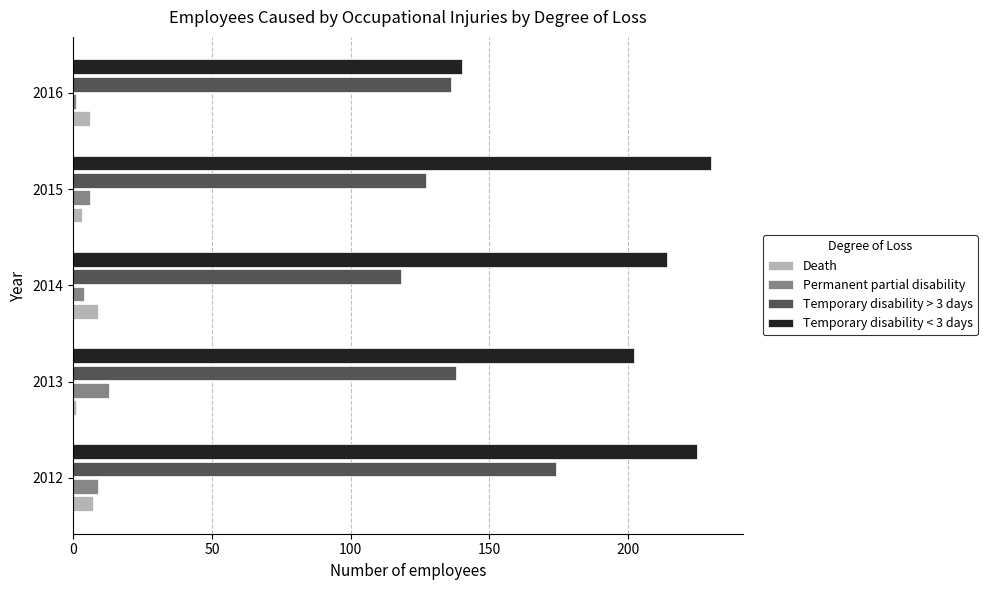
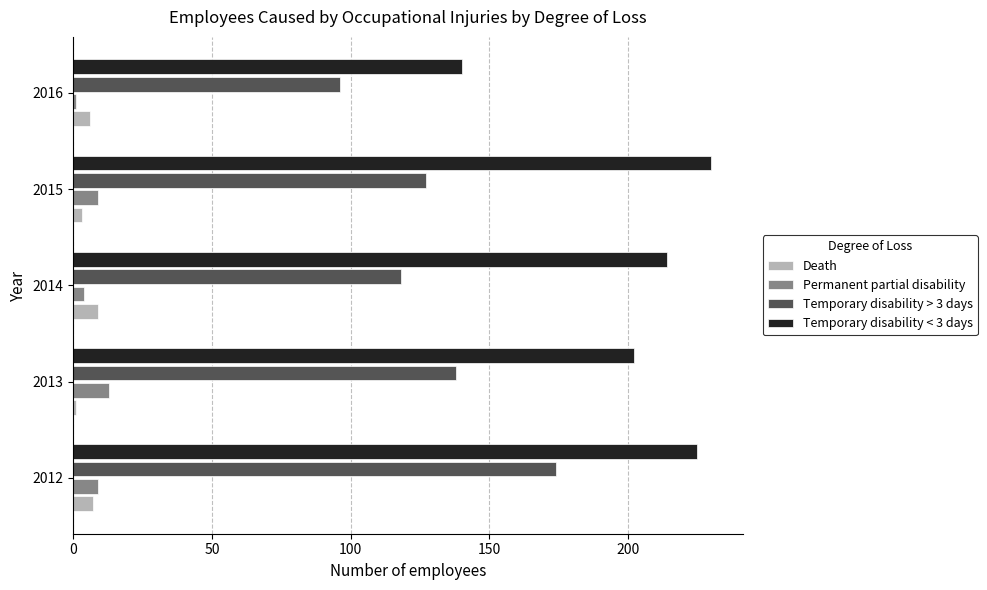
  {
    "Death": {
      "2016": 6,
      "2015": 3,
      "2014": 9,
      "2013": 1,
      "2012": 7
    },
    "Permanent partial disability": {
      "2016": 1,
-     "2015": 6,
+     "2015": 9,
      "2014": 4,
      "2013": 13,
      "2012": 9
    },
    "Temporary disability > 3 days": {
-     "2016": 136,
+     "2016": 96,
      "2015": 127,
      "2014": 118,
      "2013": 138,
      "2012": 174
    },
    "Temporary disability < 3 days": {
      "2016": 140,
      "2015": 230,
      "2014": 214,
      "2013": 202,
      "2012": 225
    }
  }
